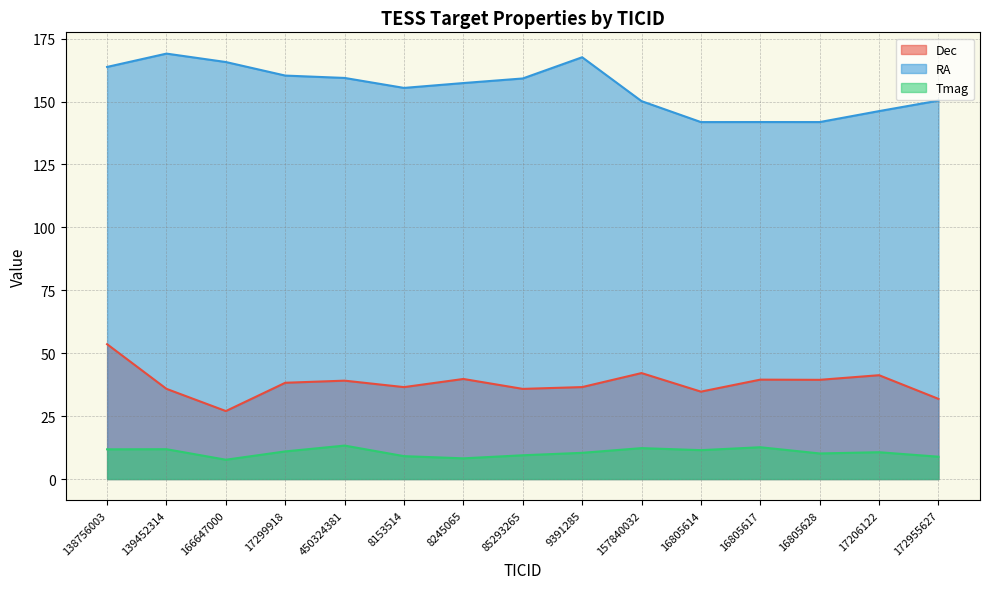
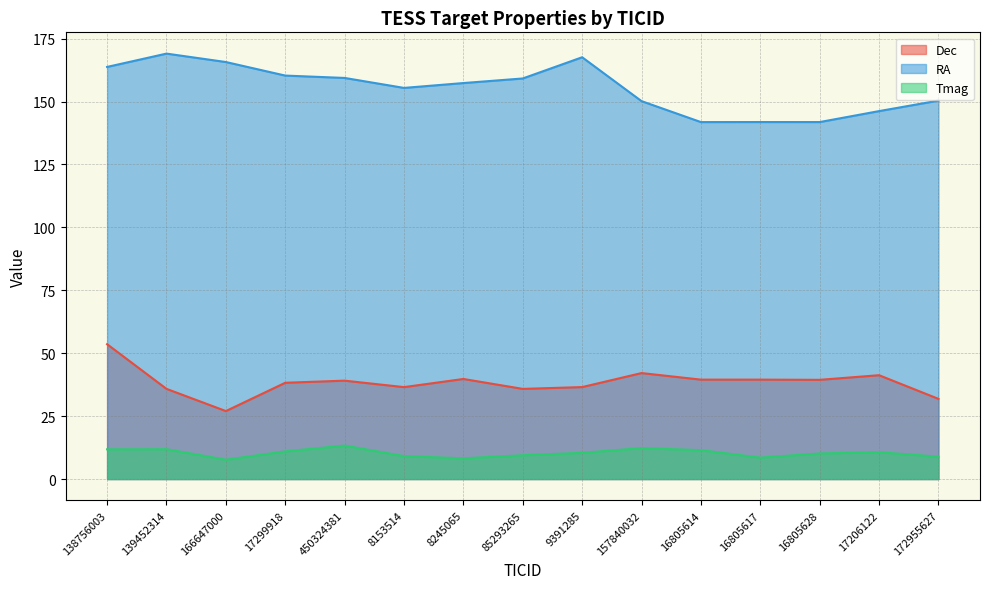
  {
    "Dec": {
      "138756003": 54,
      "139452314": 36,
      "166647000": 27,
      "17299918": 38,
      "450324381": 39,
      "8153514": 37,
      "8245065": 40,
      "85293265": 36,
      "9391285": 37,
      "157840032": 42,
-     "16805614": 35,
+     "16805614": 40,
      "16805617": 40,
      "16805628": 39,
      "17206122": 41,
      "172955627": 32
    },
    "RA": {
      "138756003": 164,
      "139452314": 169,
      "166647000": 166,
      "17299918": 160,
      "450324381": 159,
      "8153514": 155,
      "8245065": 157,
      "85293265": 159,
      "9391285": 168,
      "157840032": 150,
      "16805614": 142,
      "16805617": 142,
      "16805628": 142,
      "17206122": 146,
      "172955627": 150
    },
    "Tmag": {
      "138756003": 12,
      "139452314": 12,
      "166647000": 8,
      "17299918": 11,
      "450324381": 13,
      "8153514": 9,
      "8245065": 8,
      "85293265": 9,
      "9391285": 10,
      "157840032": 12,
      "16805614": 11,
-     "16805617": 13,
+     "16805617": 9,
      "16805628": 10,
      "17206122": 11,
      "172955627": 9
    }
  }
